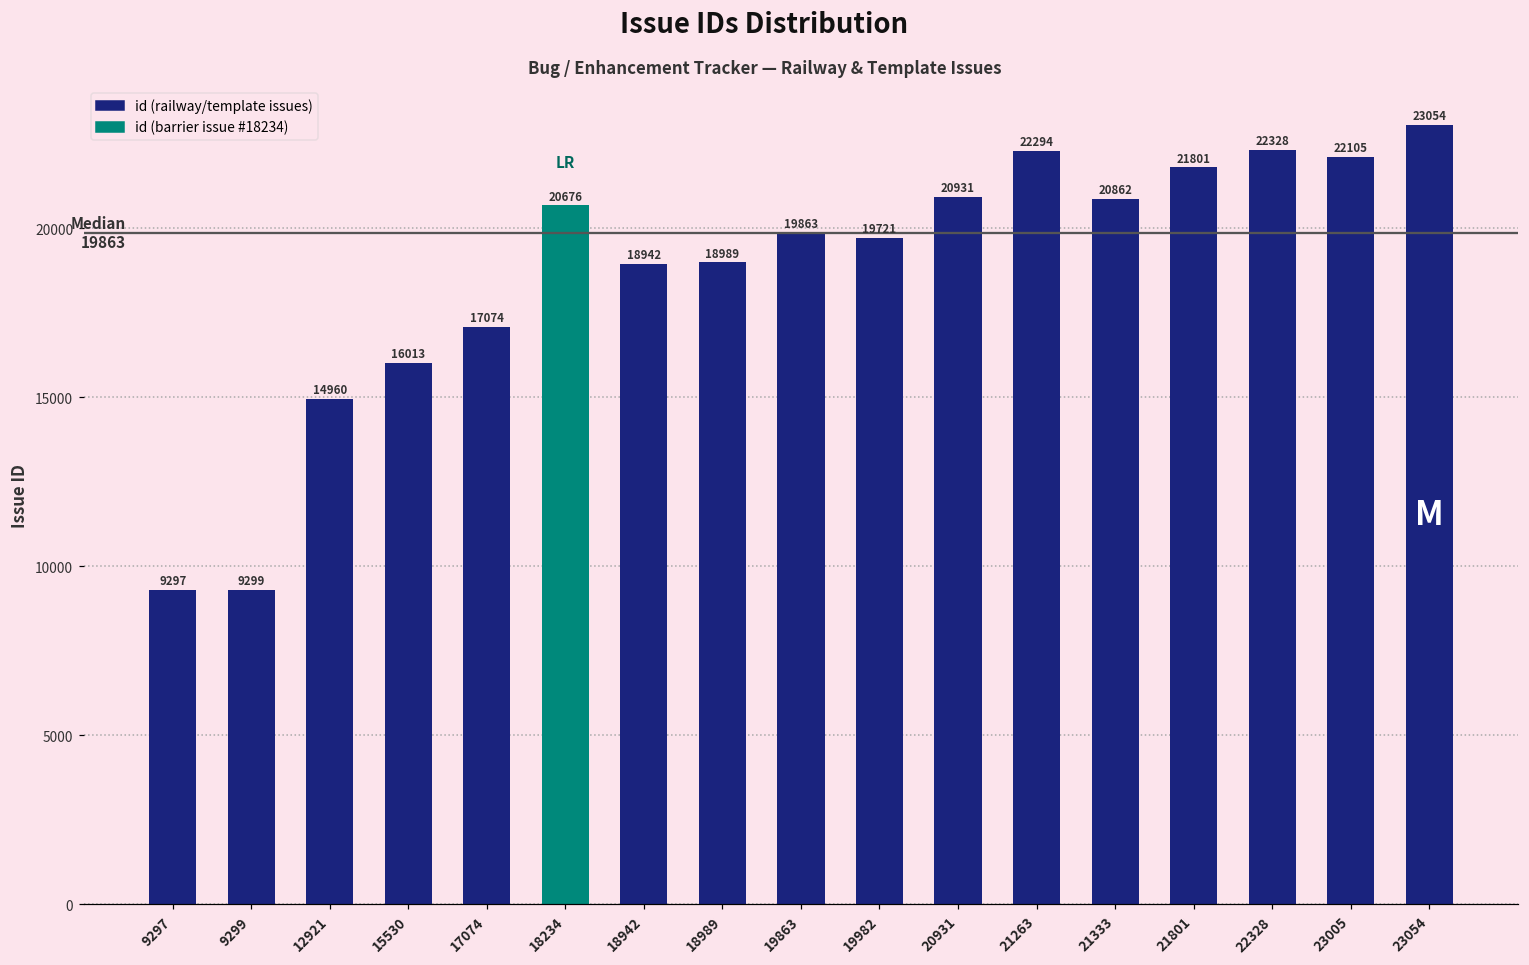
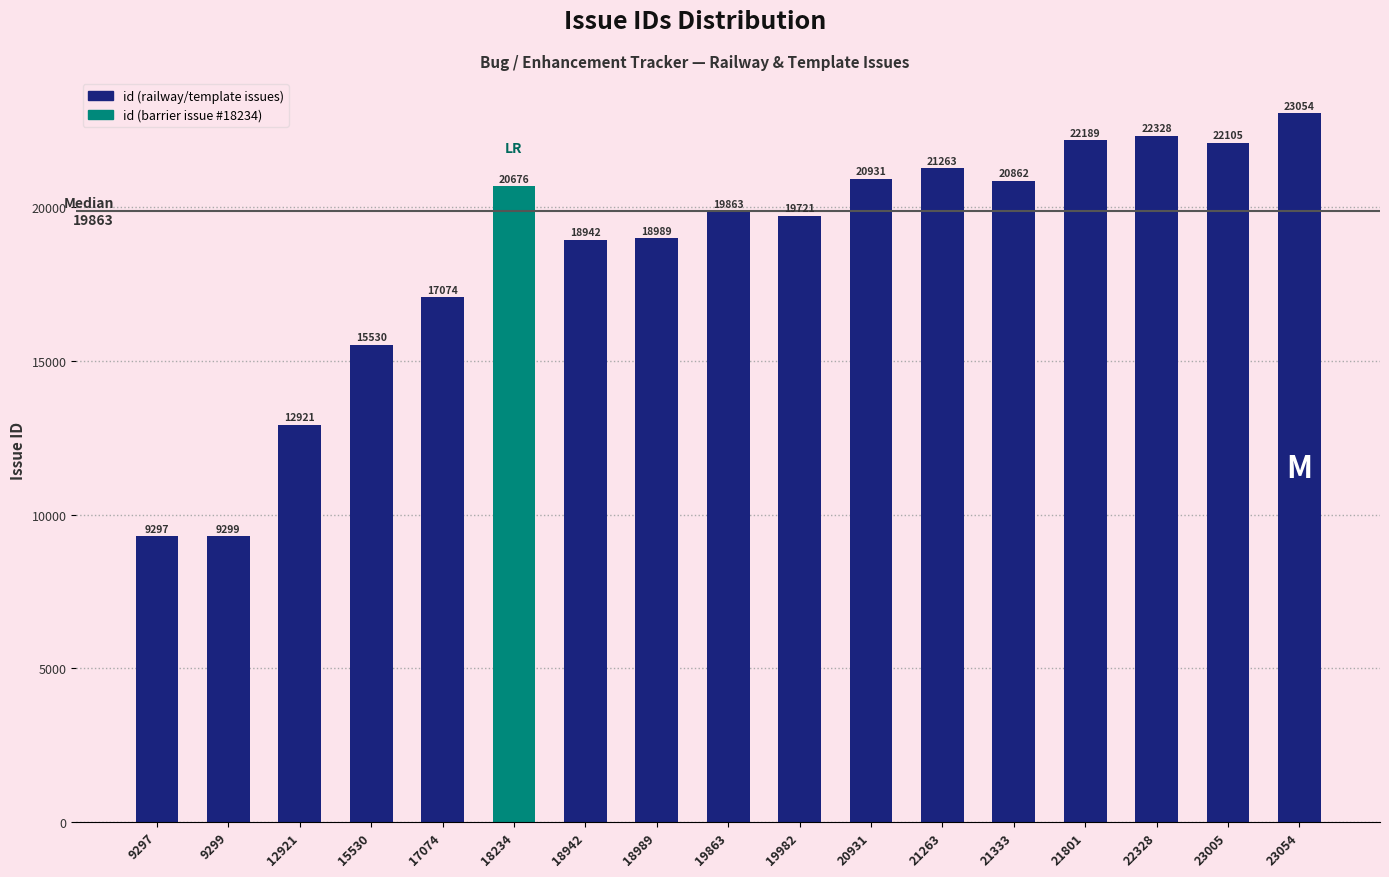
  {
    "9297": 9297,
    "9299": 9299,
-   "12921": 14960,
-   "15530": 16013,
+   "12921": 12921,
+   "15530": 15530,
    "17074": 17074,
    "18234": 20676,
    "18942": 18942,
    "18989": 18989,
    "19863": 19863,
    "19982": 19721,
    "20931": 20931,
-   "21263": 22294,
+   "21263": 21263,
    "21333": 20862,
-   "21801": 21801,
+   "21801": 22189,
    "22328": 22328,
    "23005": 22105,
    "23054": 23054
  }
